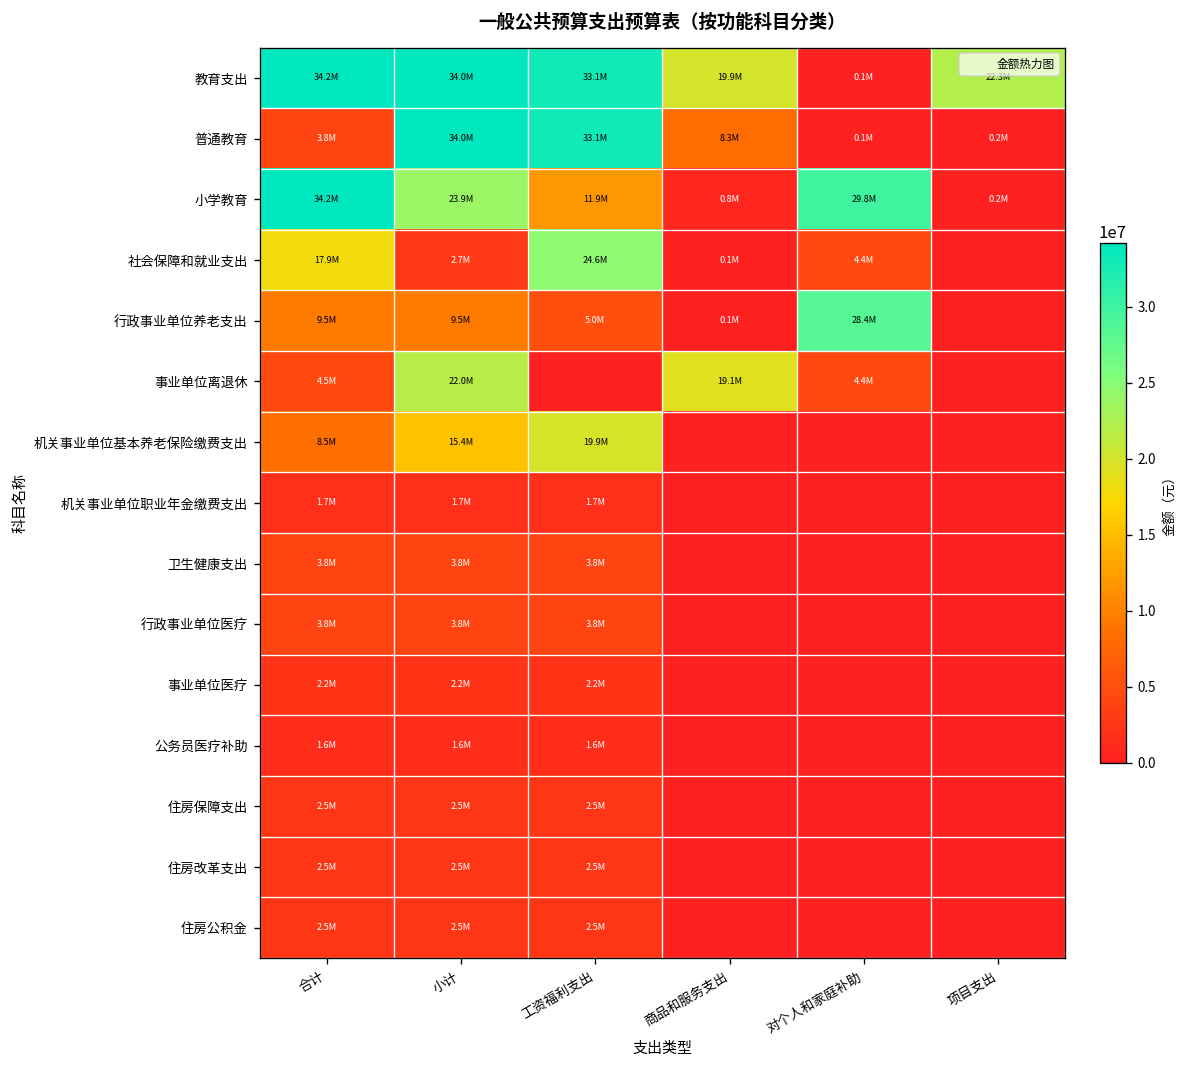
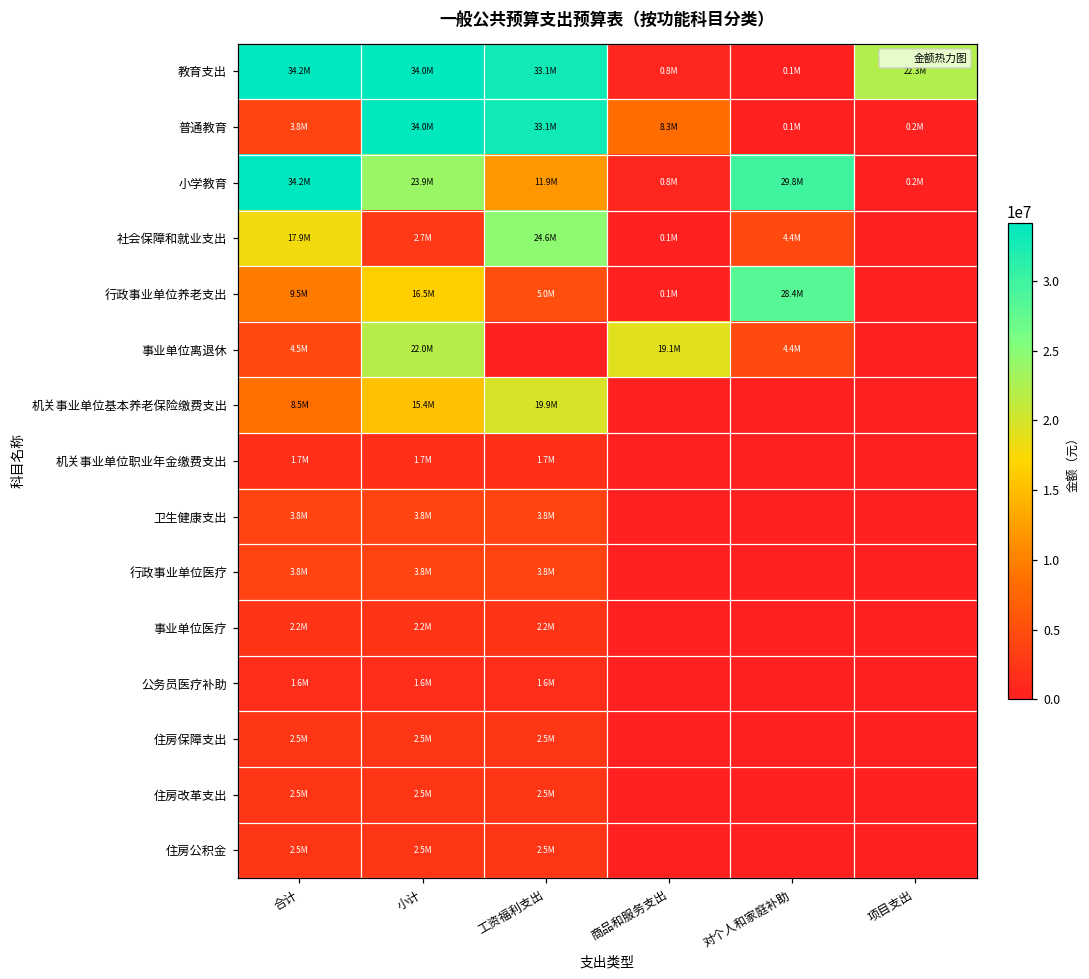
  {
    "教育支出": {
      "合计": "34.2M",
      "小计": "34.0M",
      "工资福利支出": "33.1M",
-     "商品和服务支出": "19.9M",
+     "商品和服务支出": "0.8M",
      "对个人和家庭补助": "0.1M"
    },
    "普通教育": {
      "合计": "3.8M",
      "小计": "34.0M",
      "工资福利支出": "33.1M",
      "商品和服务支出": "8.3M",
      "对个人和家庭补助": "0.1M",
      "项目支出": "0.2M"
    },
    "小学教育": {
      "合计": "34.2M",
      "小计": "23.9M",
      "工资福利支出": "11.9M",
      "商品和服务支出": "0.8M",
      "对个人和家庭补助": "29.8M",
      "项目支出": "0.2M"
    },
    "社会保障和就业支出": {
      "合计": "17.9M",
      "小计": "2.7M",
      "工资福利支出": "24.6M",
      "商品和服务支出": "0.1M",
      "对个人和家庭补助": "4.4M"
    },
    "行政事业单位养老支出": {
      "合计": "9.5M",
-     "小计": "9.5M",
+     "小计": "16.5M",
      "工资福利支出": "5.0M",
      "商品和服务支出": "0.1M",
      "对个人和家庭补助": "28.4M"
    },
    "事业单位离退休": {
      "合计": "4.5M",
      "小计": "22.0M",
      "商品和服务支出": "19.1M",
      "对个人和家庭补助": "4.4M"
    },
    "机关事业单位基本养老保险缴费支出": {
      "合计": "8.5M",
      "小计": "15.4M",
      "工资福利支出": "19.9M"
    },
    "机关事业单位职业年金缴费支出": {
      "合计": "1.7M",
      "小计": "1.7M",
      "工资福利支出": "1.7M"
    },
    "卫生健康支出": {
      "合计": "3.8M",
      "小计": "3.8M",
      "工资福利支出": "3.8M"
    },
    "行政事业单位医疗": {
      "合计": "3.8M",
      "小计": "3.8M",
      "工资福利支出": "3.8M"
    },
    "事业单位医疗": {
      "合计": "2.2M",
      "小计": "2.2M",
      "工资福利支出": "2.2M"
    },
    "公务员医疗补助": {
      "合计": "1.6M",
      "小计": "1.6M",
      "工资福利支出": "1.6M"
    },
    "住房保障支出": {
      "合计": "2.5M",
      "小计": "2.5M",
      "工资福利支出": "2.5M"
    },
    "住房改革支出": {
      "合计": "2.5M",
      "小计": "2.5M",
      "工资福利支出": "2.5M"
    },
    "住房公积金": {
      "合计": "2.5M",
      "小计": "2.5M",
      "工资福利支出": "2.5M"
    }
  }
